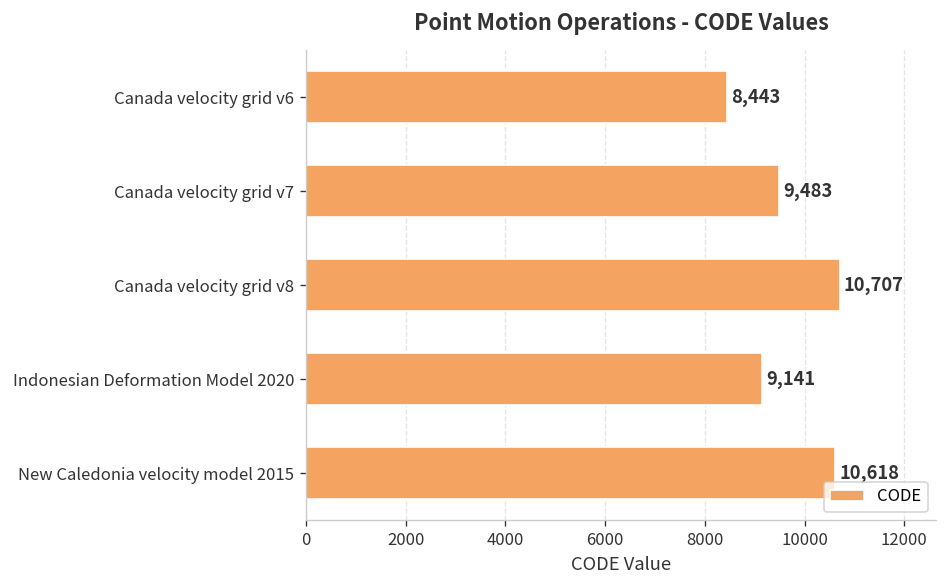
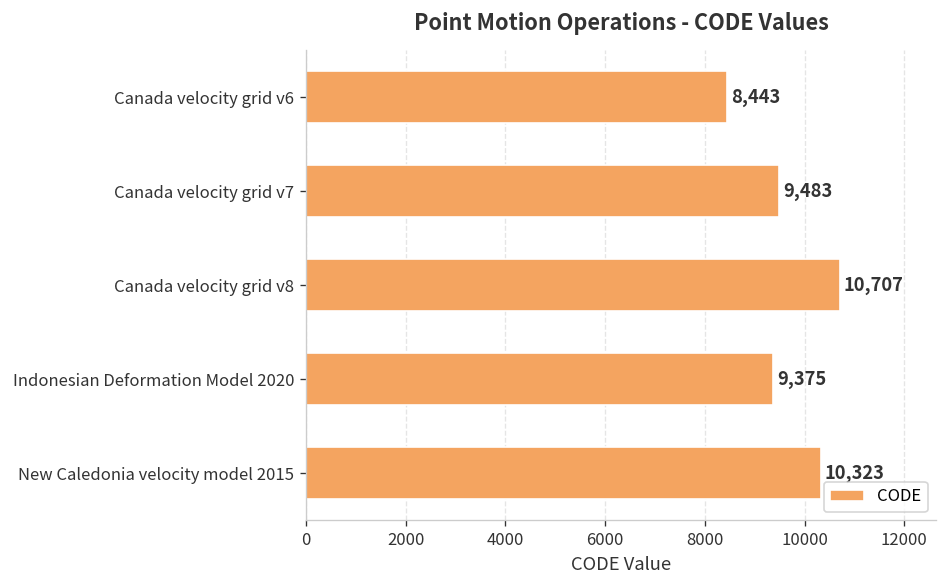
  {
    "Canada velocity grid v6": "8,443",
    "Canada velocity grid v7": "9,483",
    "Canada velocity grid v8": "10,707",
-   "Indonesian Deformation Model 2020": "9,141",
-   "New Caledonia velocity model 2015": "10,618"
+   "Indonesian Deformation Model 2020": "9,375",
+   "New Caledonia velocity model 2015": "10,323"
  }
